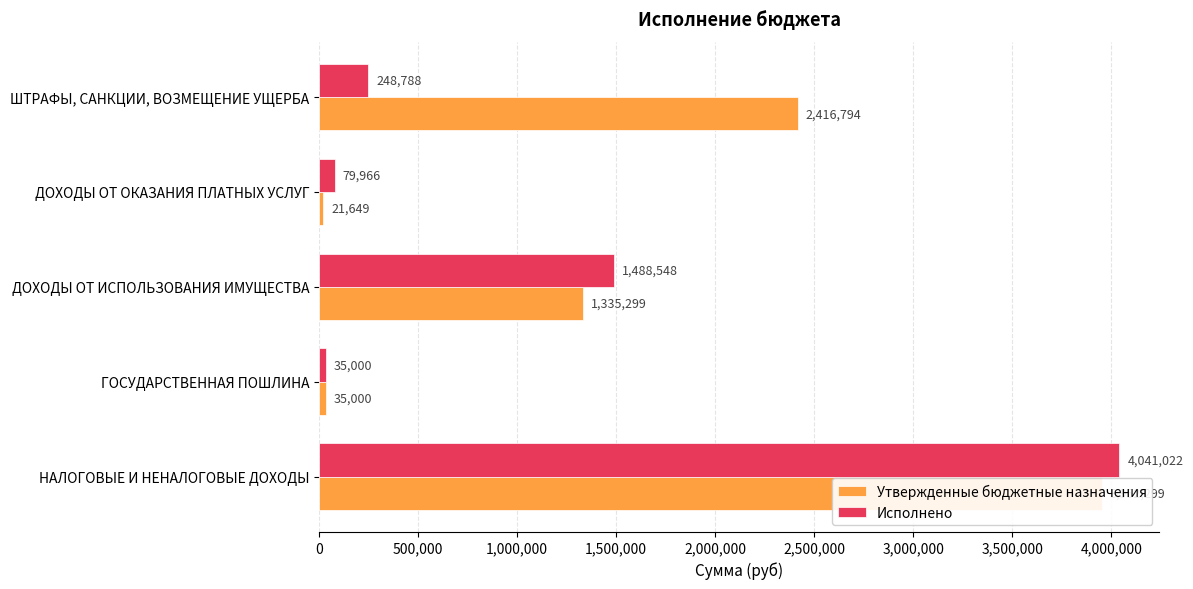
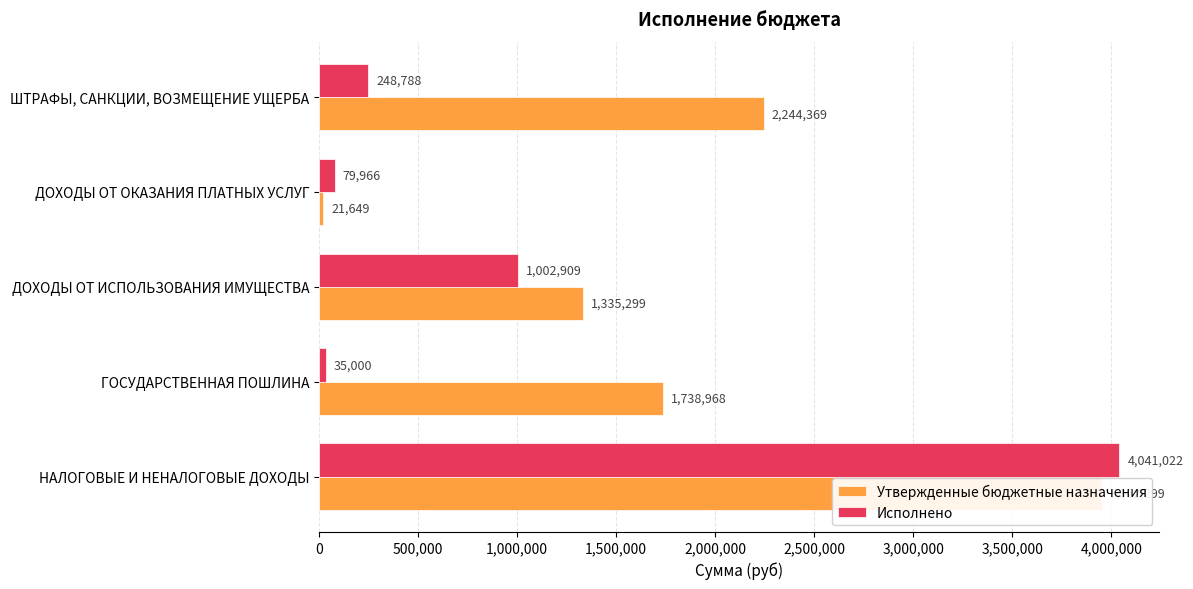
  {
    "Утвержденные бюджетные назначения": {
-     "ШТРАФЫ, САНКЦИИ, ВОЗМЕЩЕНИЕ УЩЕРБА": "2,416,794",
+     "ШТРАФЫ, САНКЦИИ, ВОЗМЕЩЕНИЕ УЩЕРБА": "2,244,369",
      "ДОХОДЫ ОТ ОКАЗАНИЯ ПЛАТНЫХ УСЛУГ": "21,649",
      "ДОХОДЫ ОТ ИСПОЛЬЗОВАНИЯ ИМУЩЕСТВА": "1,335,299",
-     "ГОСУДАРСТВЕННАЯ ПОШЛИНА": "35,000"
+     "ГОСУДАРСТВЕННАЯ ПОШЛИНА": "1,738,968"
    },
    "Исполнено": {
      "ШТРАФЫ, САНКЦИИ, ВОЗМЕЩЕНИЕ УЩЕРБА": "248,788",
      "ДОХОДЫ ОТ ОКАЗАНИЯ ПЛАТНЫХ УСЛУГ": "79,966",
-     "ДОХОДЫ ОТ ИСПОЛЬЗОВАНИЯ ИМУЩЕСТВА": "1,488,548",
+     "ДОХОДЫ ОТ ИСПОЛЬЗОВАНИЯ ИМУЩЕСТВА": "1,002,909",
      "ГОСУДАРСТВЕННАЯ ПОШЛИНА": "35,000",
      "НАЛОГОВЫЕ И НЕНАЛОГОВЫЕ ДОХОДЫ": "4,041,022"
    }
  }
